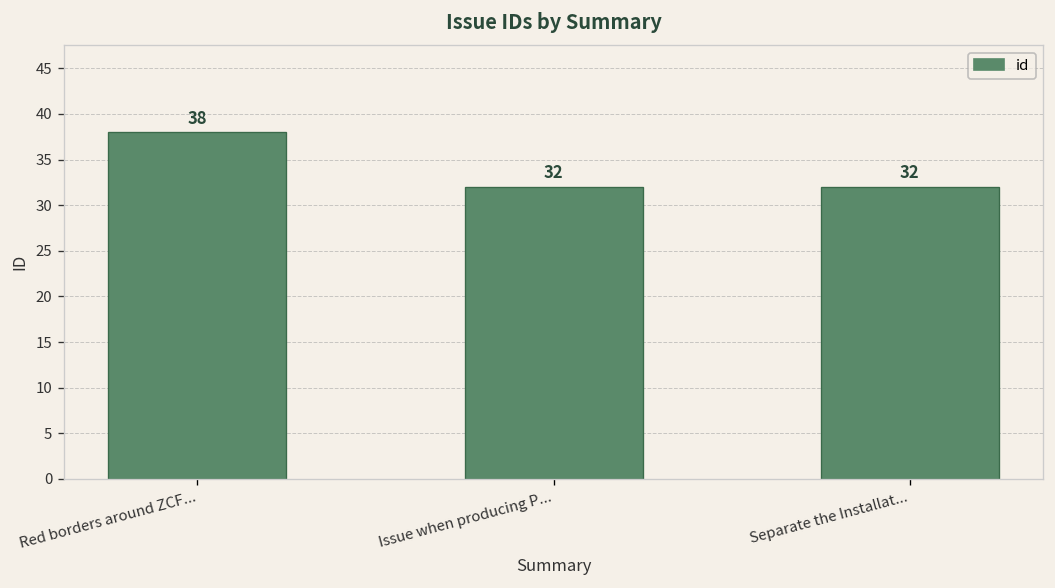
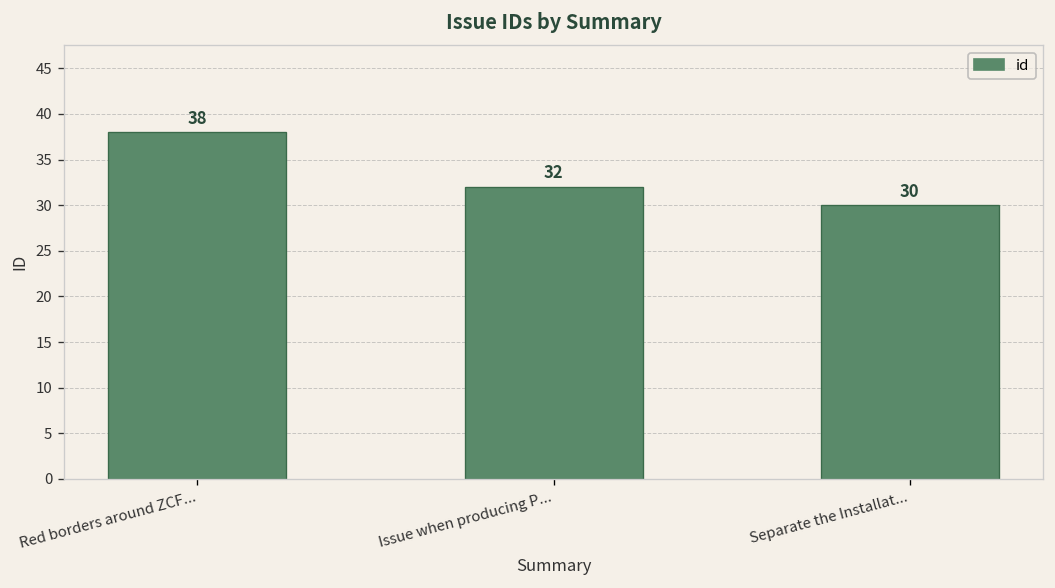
  {
    "Red borders around ZCF...": 38,
    "Issue when producing P...": 32,
-   "Separate the Installat...": 32
+   "Separate the Installat...": 30
  }
